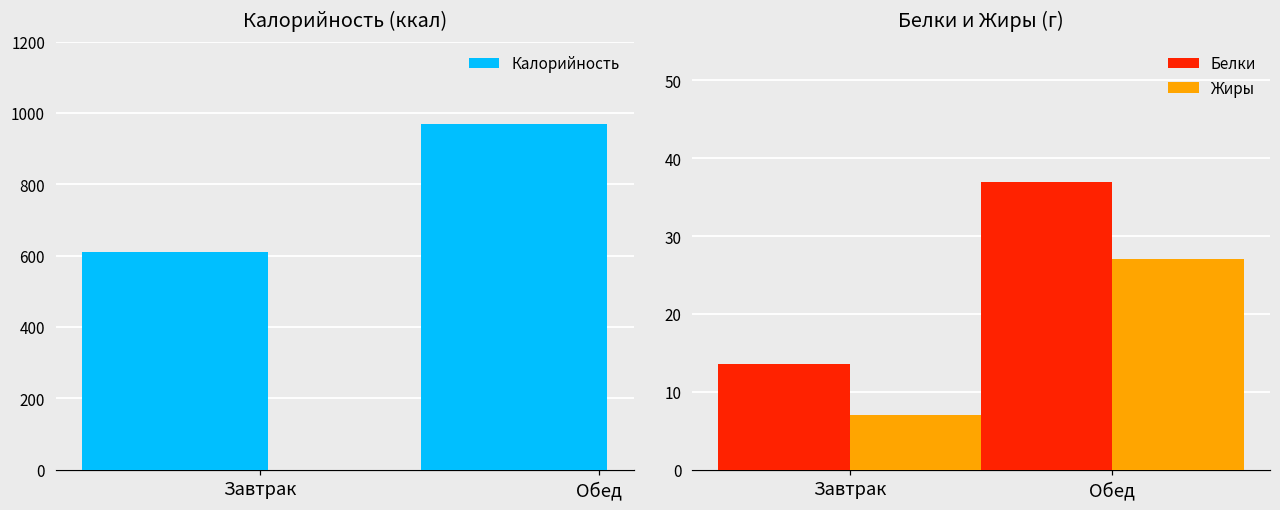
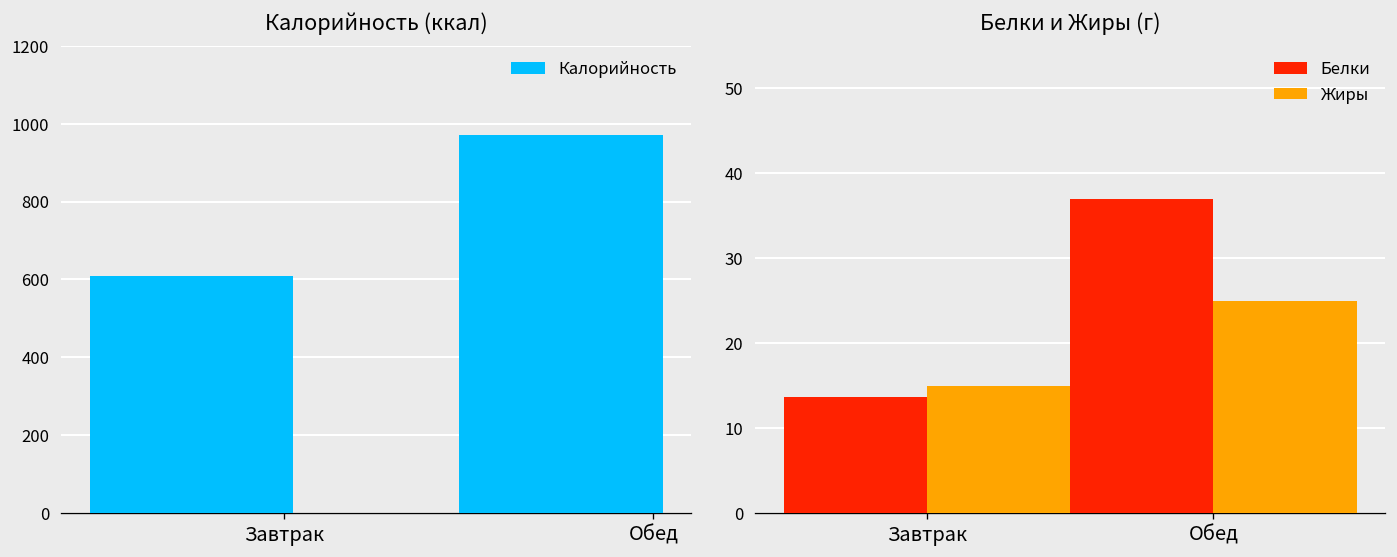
  {
    "Калорийность (ккал)": {
      "Завтрак": 610,
      "Обед": 970
    },
    "Белки и Жиры (г)": {
      "Белки": {
        "Завтрак": 14,
        "Обед": 37
      },
      "Жиры": {
-       "Завтрак": 7,
-       "Обед": 27
+       "Завтрак": 15,
+       "Обед": 25
      }
    }
  }
